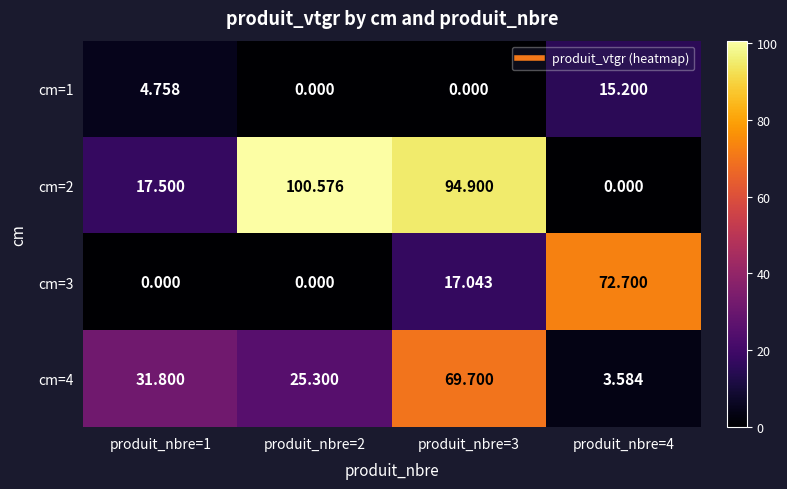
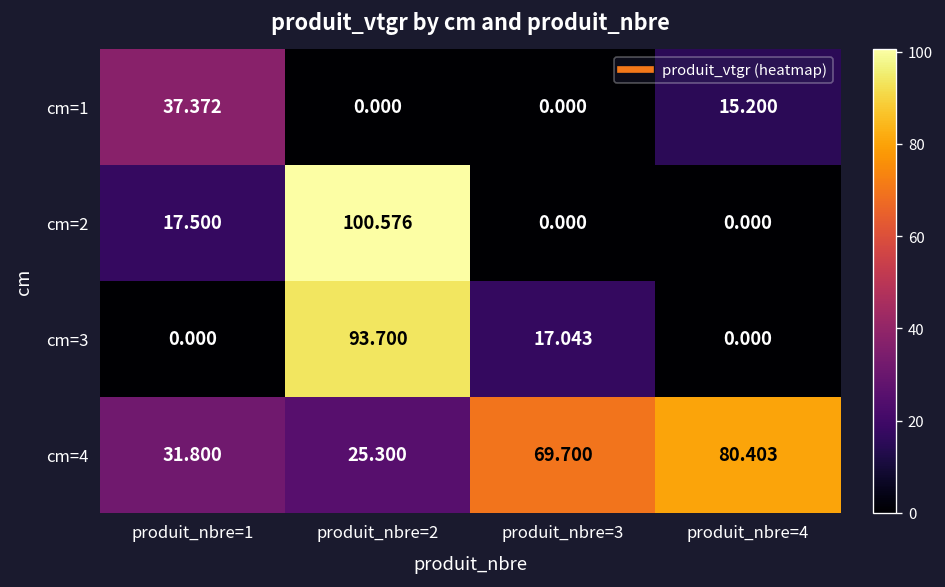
  {
    "cm=1": {
-     "produit_nbre=1": 4.758,
+     "produit_nbre=1": 37.372,
      "produit_nbre=2": 0.000,
      "produit_nbre=3": 0.000,
      "produit_nbre=4": 15.200
    },
    "cm=2": {
      "produit_nbre=1": 17.500,
      "produit_nbre=2": 100.576,
-     "produit_nbre=3": 94.900,
+     "produit_nbre=3": 0.000,
      "produit_nbre=4": 0.000
    },
    "cm=3": {
      "produit_nbre=1": 0.000,
-     "produit_nbre=2": 0.000,
+     "produit_nbre=2": 93.700,
      "produit_nbre=3": 17.043,
-     "produit_nbre=4": 72.700
+     "produit_nbre=4": 0.000
    },
    "cm=4": {
      "produit_nbre=1": 31.800,
      "produit_nbre=2": 25.300,
      "produit_nbre=3": 69.700,
-     "produit_nbre=4": 3.584
+     "produit_nbre=4": 80.403
    }
  }
